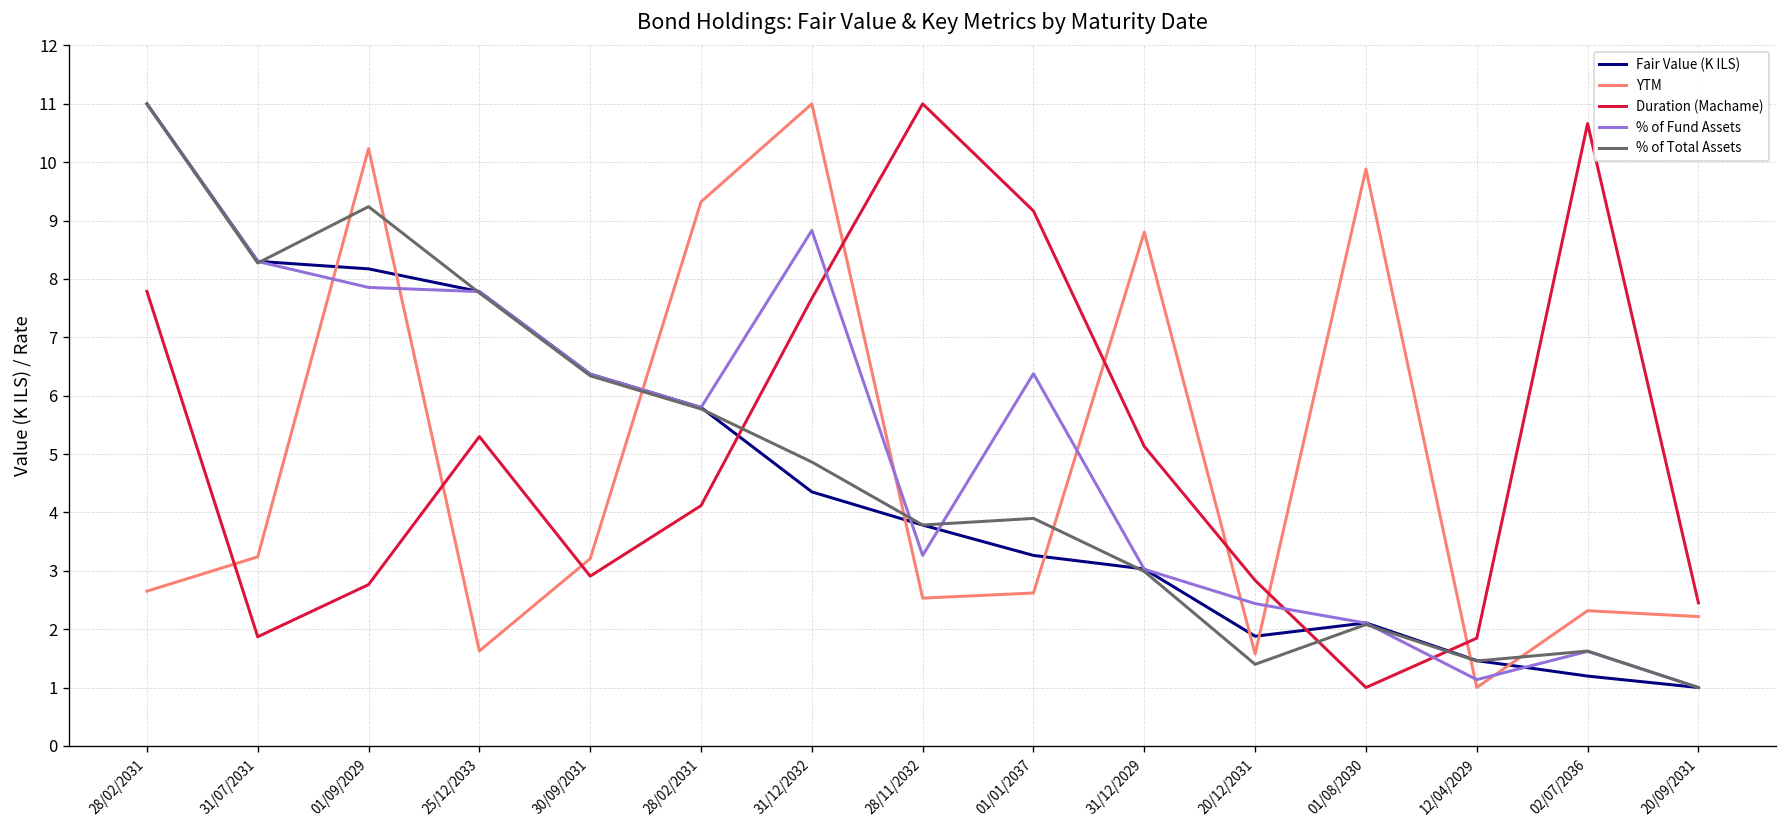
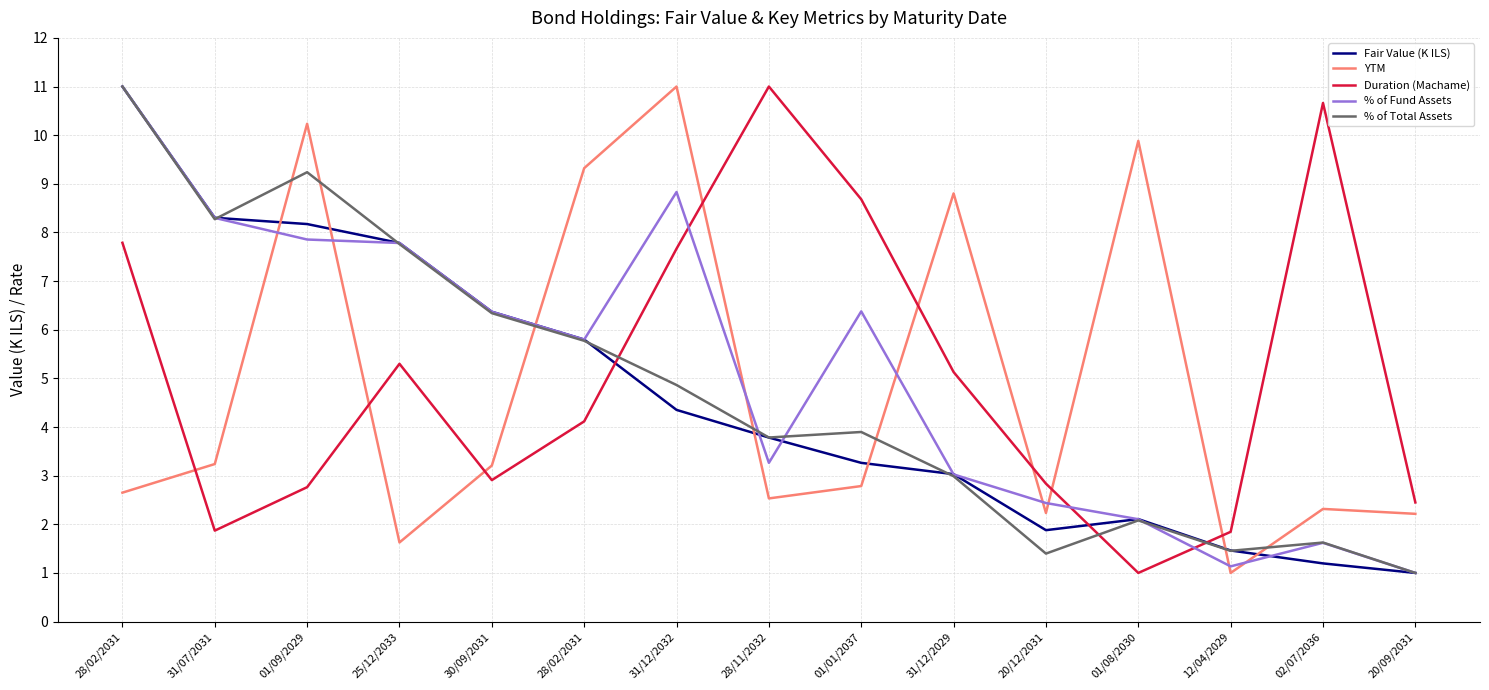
  {
    "Fair Value (K ILS)": {
      "01/09/2029": 8.2,
      "31/12/2032": 4.4,
      "01/01/2037": 3.3,
      "20/12/2031": 1.9,
      "02/07/2036": 1.2
    },
    "YTM": {
      "31/07/2031": 3.2,
      "01/09/2029": 10.2,
      "25/12/2033": 1.6,
      "30/09/2031": 3.2,
      "31/12/2032": 11.0,
      "28/11/2032": 2.5,
-     "01/01/2037": 2.6,
+     "01/01/2037": 2.8,
      "31/12/2029": 8.8,
-     "20/12/2031": 1.6,
+     "20/12/2031": 2.2,
      "01/08/2030": 9.9,
      "12/04/2029": 1.0,
      "02/07/2036": 2.3,
      "20/09/2031": 2.2
    },
    "Duration (Machame)": {
      "31/07/2031": 1.9,
      "01/09/2029": 2.8,
      "25/12/2033": 5.3,
      "30/09/2031": 2.9,
      "31/12/2032": 7.7,
      "28/11/2032": 11.0,
-     "01/01/2037": 9.2,
+     "01/01/2037": 8.7,
      "31/12/2029": 5.1,
      "20/12/2031": 2.8,
      "01/08/2030": 1.0,
      "12/04/2029": 1.8,
      "02/07/2036": 10.7,
      "20/09/2031": 2.4
    },
    "% of Fund Assets": {
      "01/09/2029": 7.9,
      "31/12/2032": 8.8,
      "28/11/2032": 3.3,
      "01/01/2037": 6.4,
      "20/12/2031": 2.4,
      "12/04/2029": 1.1
    },
    "% of Total Assets": {
      "01/09/2029": 9.2,
      "31/12/2032": 4.9,
      "01/01/2037": 3.9,
      "20/12/2031": 1.4
    }
  }
